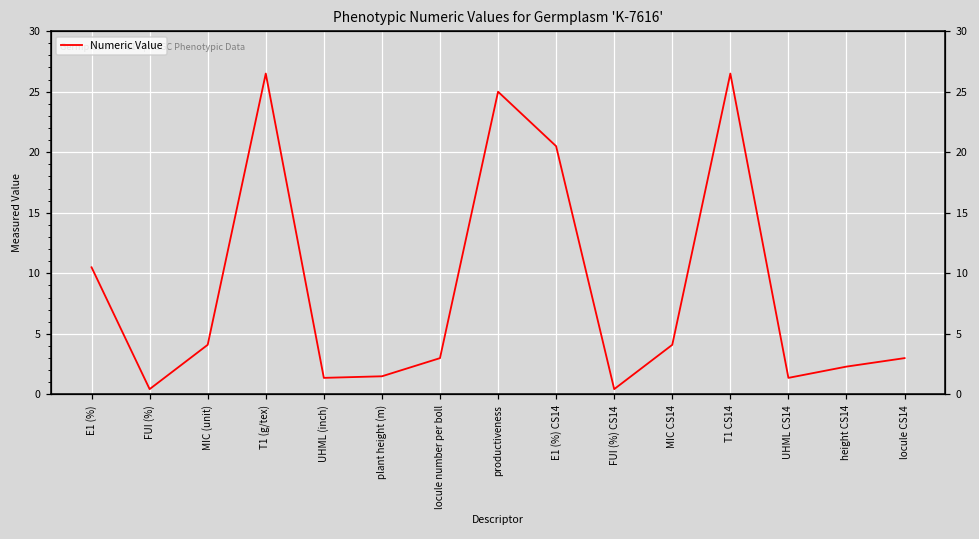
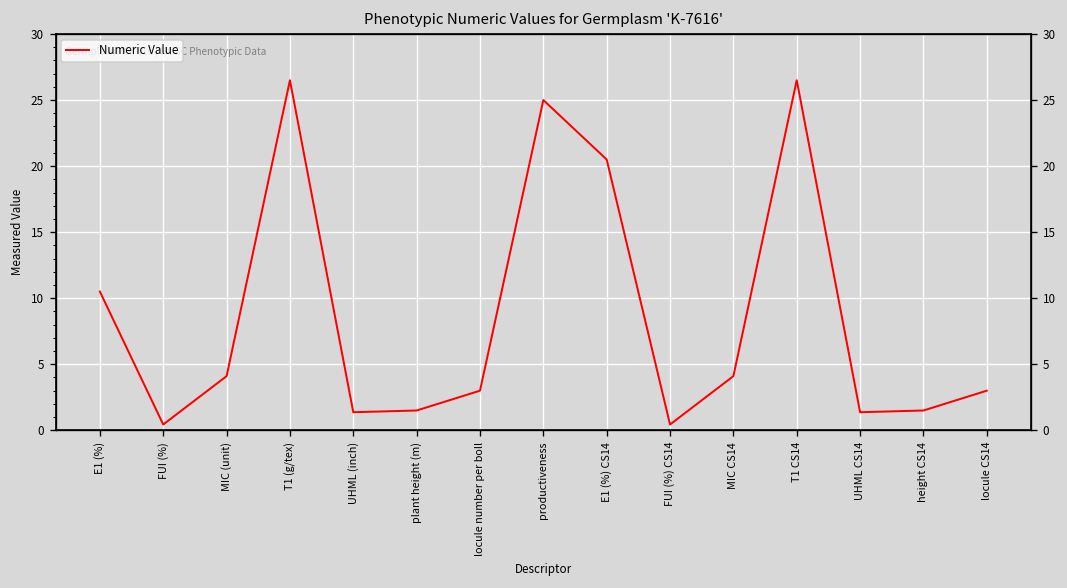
  {
    "E1 (%)": 10.5,
    "FUI (%)": 0.4,
    "MIC (unit)": 4.1,
    "T1 (g/tex)": 26.5,
    "UHML (inch)": 1.4,
    "plant height (m)": 1.5,
    "locule number per boll": 3.0,
    "productiveness": 25.0,
    "E1 (%) CS14": 20.5,
    "FUI (%) CS14": 0.4,
    "MIC CS14": 4.1,
    "T1 CS14": 26.5,
    "UHML CS14": 1.4,
-   "height CS14": 2.3,
+   "height CS14": 1.5,
    "locule CS14": 3.0
  }
